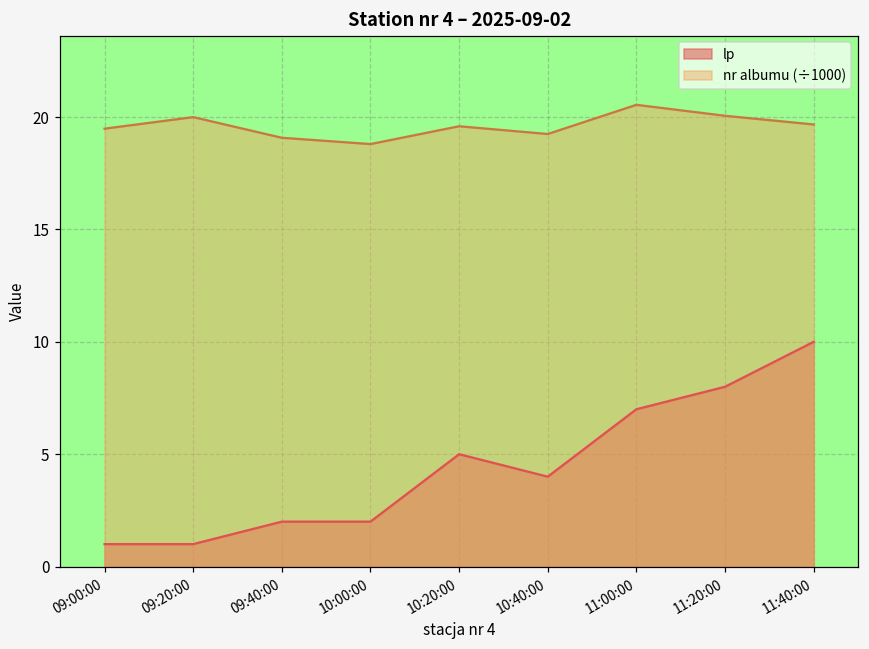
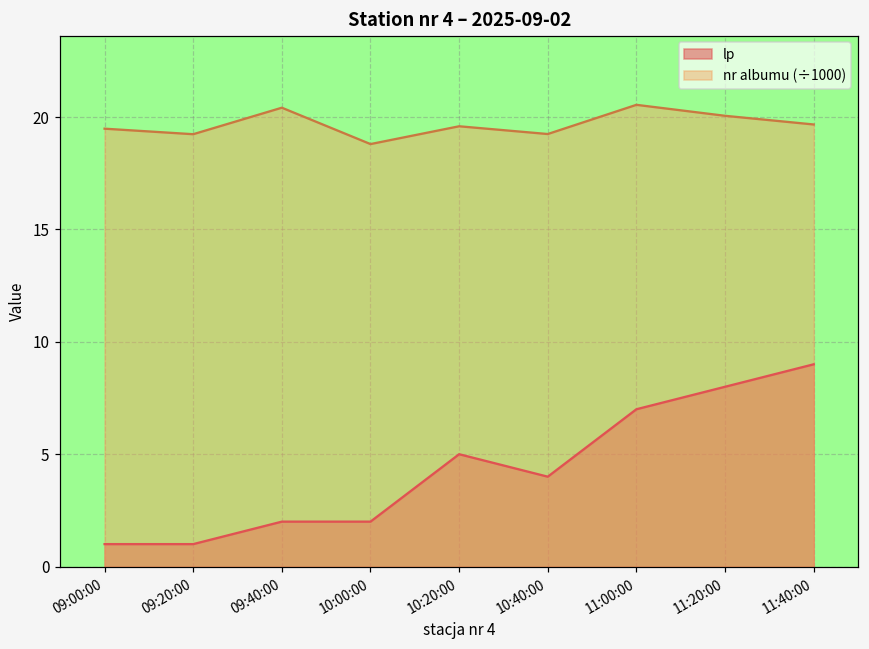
  {
    "lp": {
      "09:00:00": 1,
      "09:20:00": 1,
      "09:40:00": 2,
      "10:00:00": 2,
      "10:20:00": 5,
      "10:40:00": 4,
      "11:00:00": 7,
      "11:20:00": 8,
-     "11:40:00": 10
+     "11:40:00": 9
    },
    "nr albumu (÷1000)": {
      "09:00:00": 19.5,
-     "09:20:00": 20.0,
-     "09:40:00": 19.1,
+     "09:20:00": 19.2,
+     "09:40:00": 20.4,
      "10:00:00": 18.8,
      "10:20:00": 19.6,
      "10:40:00": 19.2,
      "11:00:00": 20.5,
      "11:20:00": 20.1,
      "11:40:00": 19.7
    }
  }
